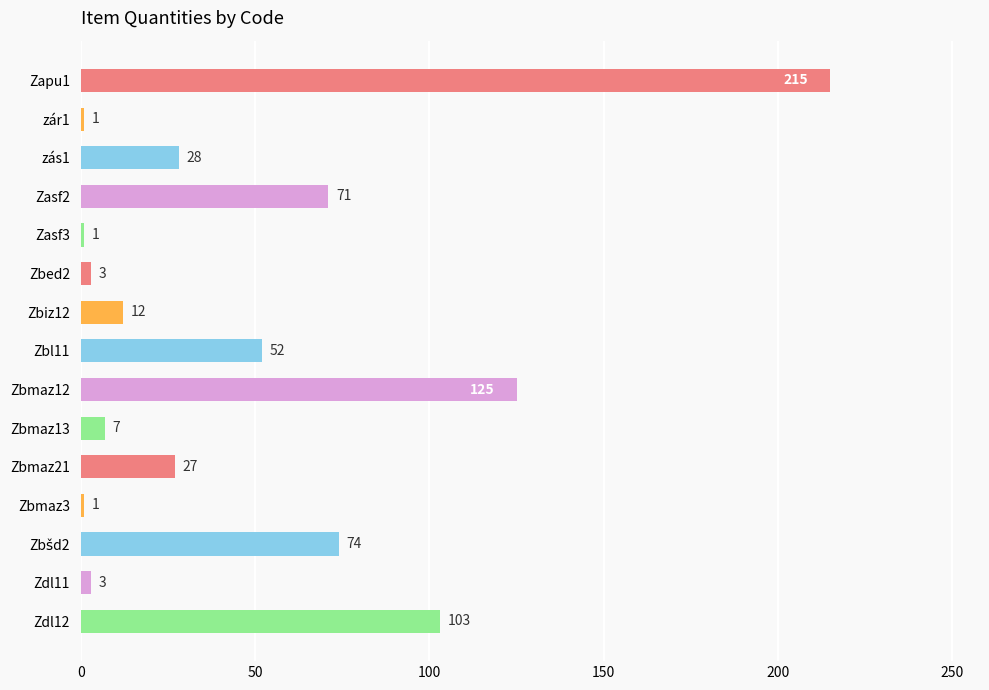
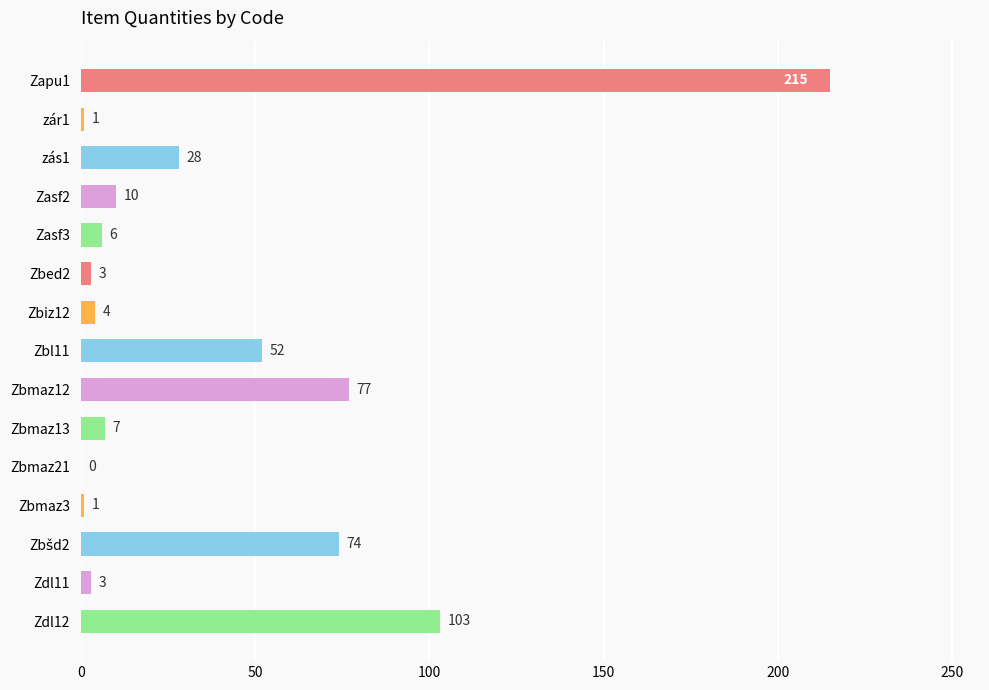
  {
    "Zapu1": 215,
    "zár1": 1,
    "zás1": 28,
-   "Zasf2": 71,
-   "Zasf3": 1,
+   "Zasf2": 10,
+   "Zasf3": 6,
    "Zbed2": 3,
-   "Zbiz12": 12,
+   "Zbiz12": 4,
    "Zbl11": 52,
-   "Zbmaz12": 125,
+   "Zbmaz12": 77,
    "Zbmaz13": 7,
-   "Zbmaz21": 27,
+   "Zbmaz21": 0,
    "Zbmaz3": 1,
    "Zbšd2": 74,
    "Zdl11": 3,
    "Zdl12": 103
  }
